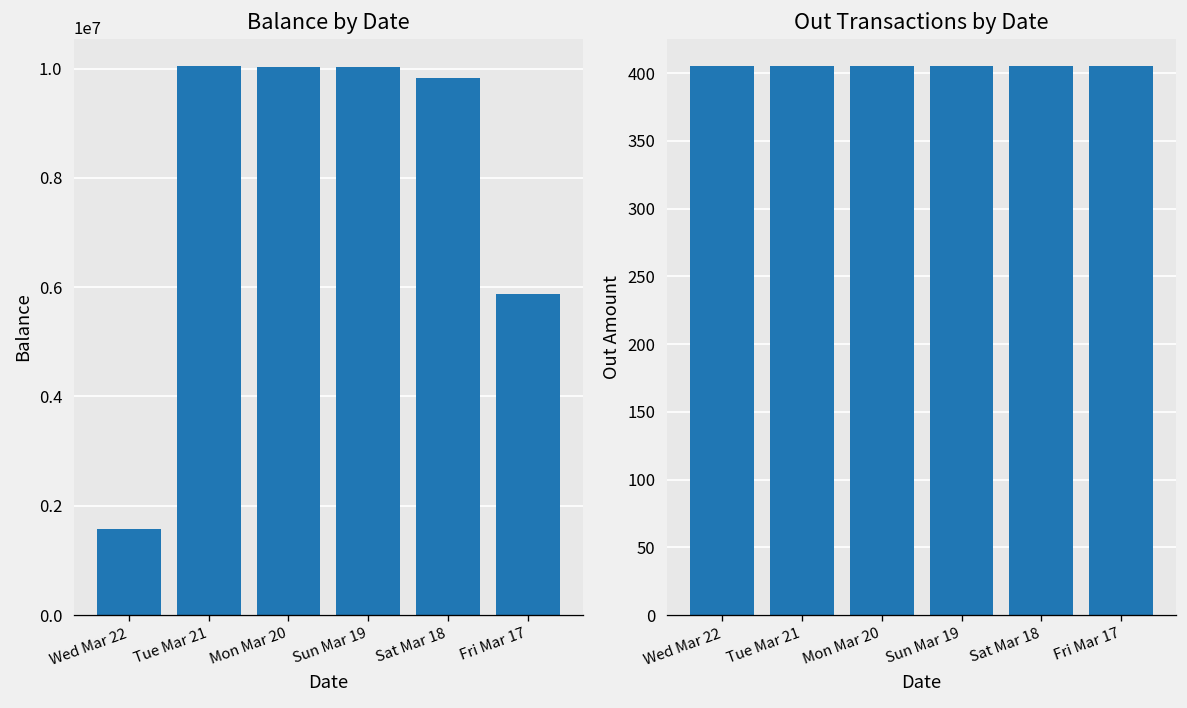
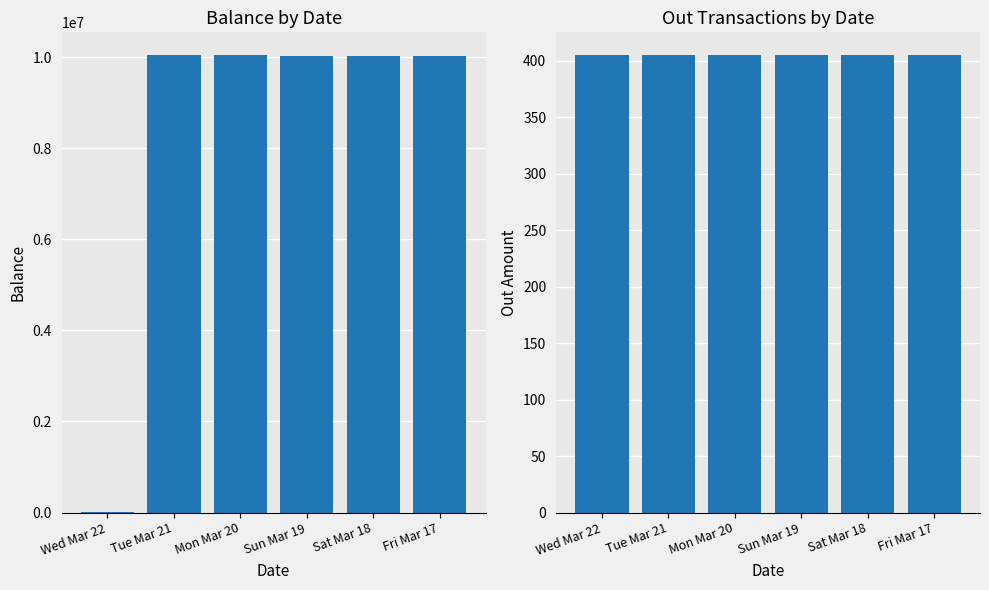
  {
    "Balance by Date": {
-     "Wed Mar 22": 1600000,
+     "Wed Mar 22": 0,
      "Tue Mar 21": 10000000,
      "Mon Mar 20": 10000000,
      "Sun Mar 19": 10000000,
-     "Sat Mar 18": 9800000,
-     "Fri Mar 17": 5900000
+     "Sat Mar 18": 10000000,
+     "Fri Mar 17": 10000000
    },
    "Out Transactions by Date": {
      "Wed Mar 22": 405,
      "Tue Mar 21": 405,
      "Mon Mar 20": 405,
      "Sun Mar 19": 405,
      "Sat Mar 18": 405,
      "Fri Mar 17": 405
    }
  }
